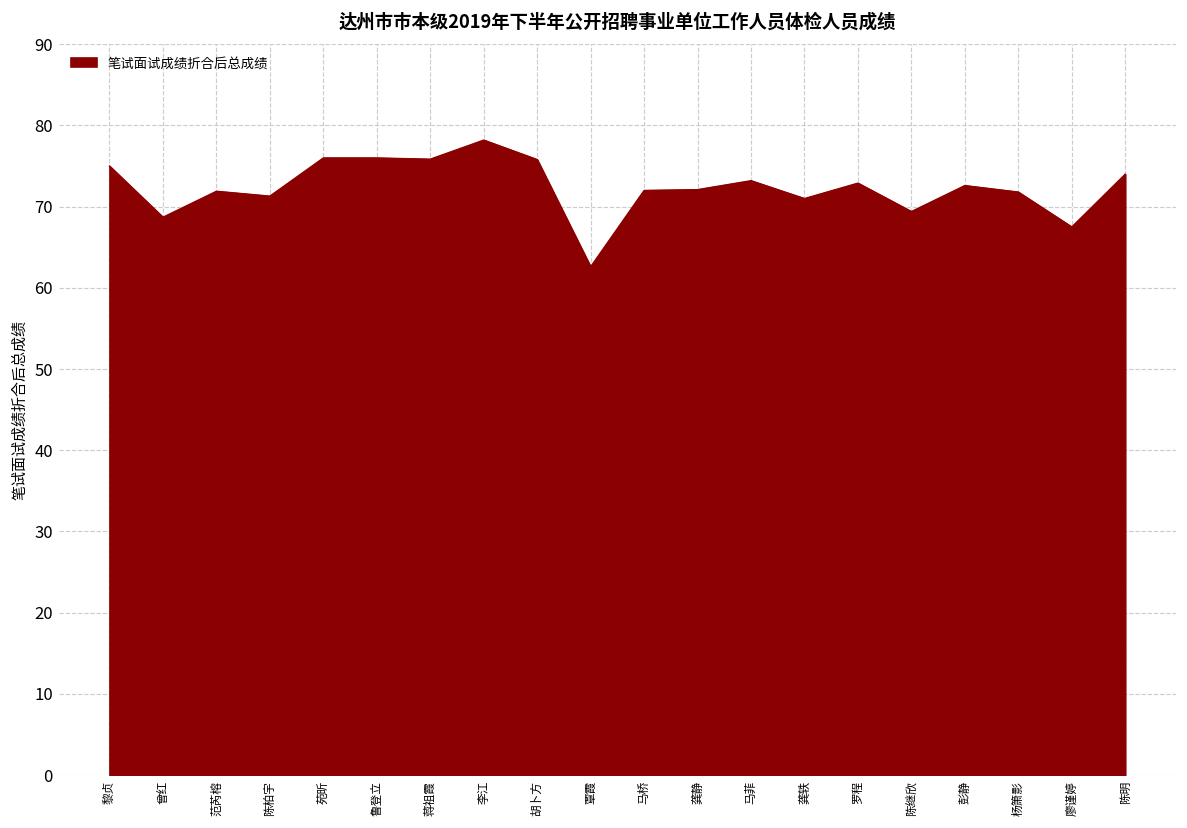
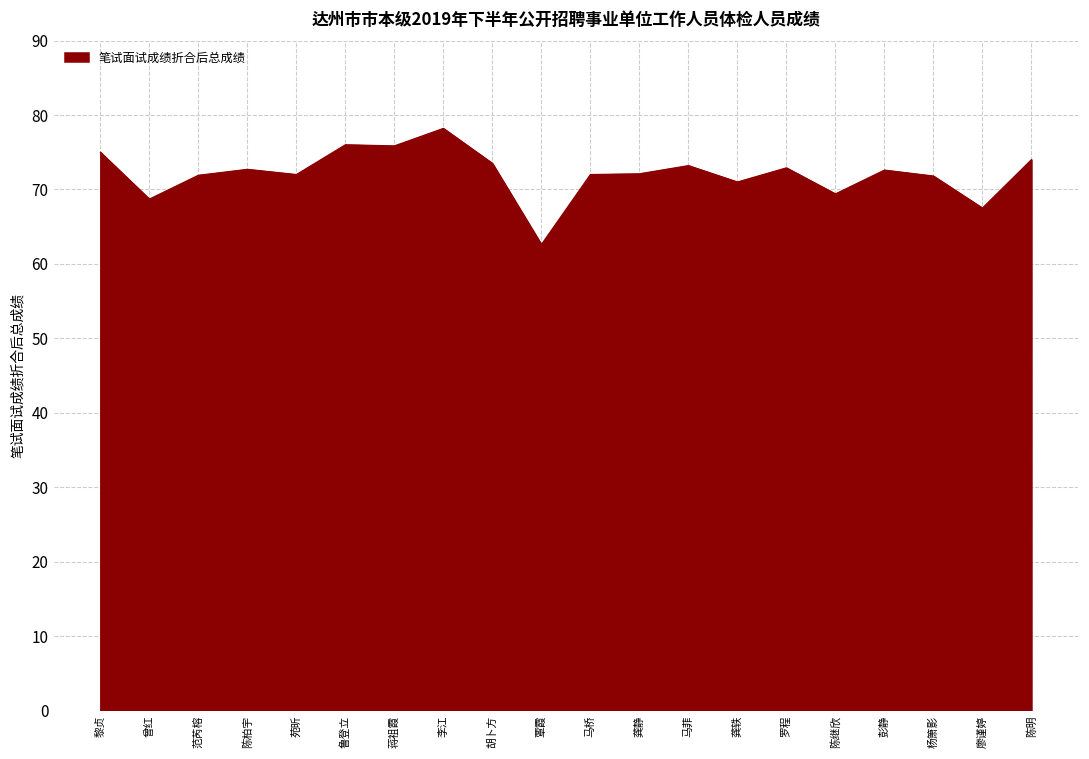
  {
    "黎贞": 75,
    "曾红": 69,
    "范芮榕": 72,
-   "陈柏宇": 71,
-   "苑昕": 76,
+   "陈柏宇": 73,
+   "苑昕": 72,
    "鲁登立": 76,
    "蒋祖霞": 76,
    "李江": 78,
-   "胡卜方": 76,
+   "胡卜方": 74,
    "覃霞": 63,
    "马桥": 72,
    "龚静": 72,
    "马菲": 73,
    "龚轶": 71,
    "罗程": 73,
    "陈继欣": 69,
    "彭静": 73,
    "杨箫影": 72,
    "廖谨婷": 68,
    "陈明": 74
  }
